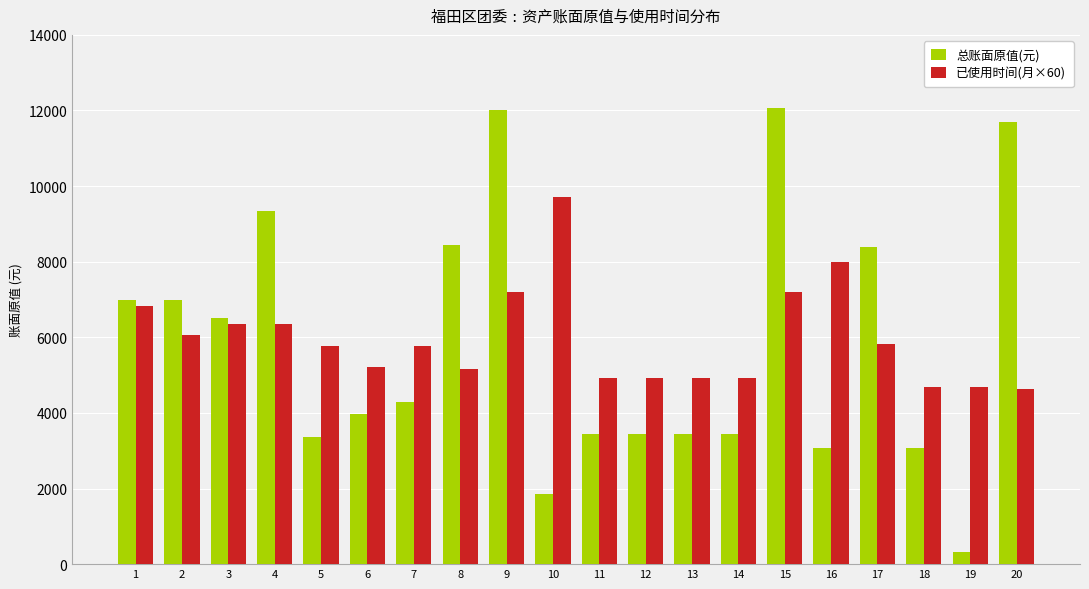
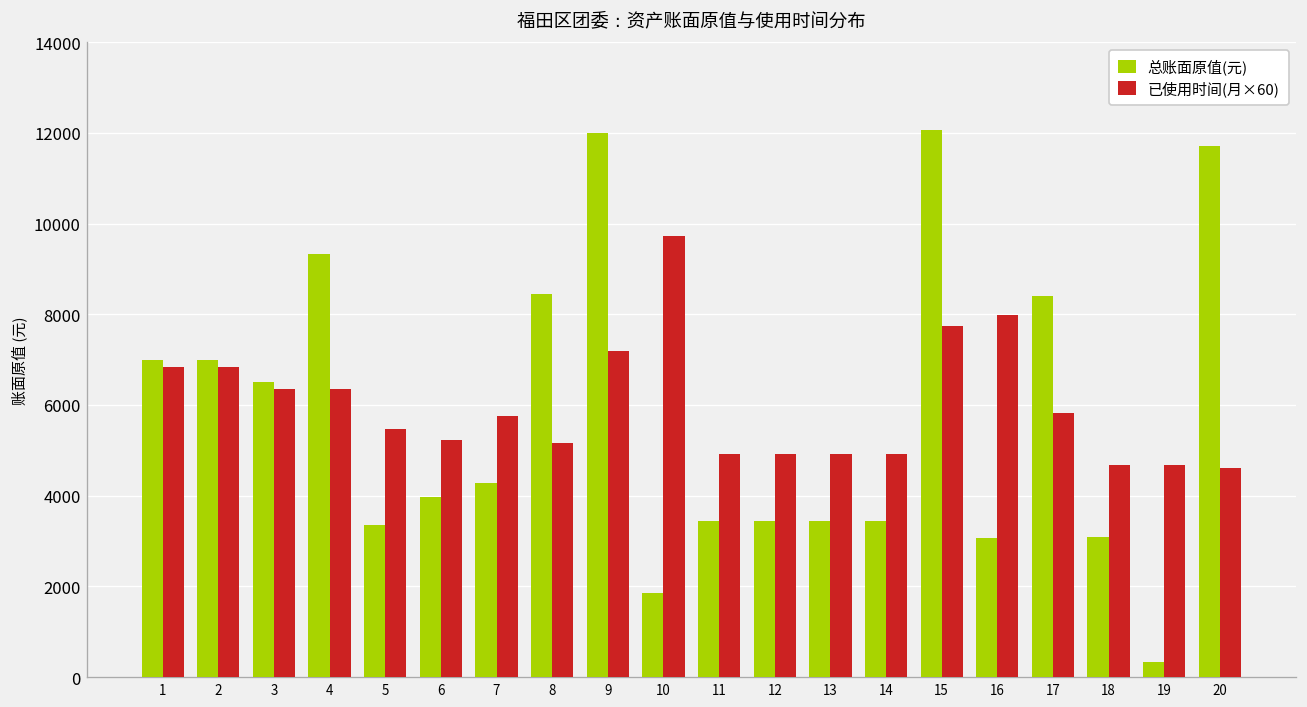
  {
    "总账面原值(元)": {
      "1": 7000,
      "2": 7000,
      "3": 6500,
      "4": 9300,
      "5": 3400,
      "6": 4000,
      "7": 4300,
      "8": 8500,
      "9": 12000,
      "10": 1900,
      "11": 3400,
      "12": 3400,
      "13": 3400,
      "14": 3400,
      "15": 12100,
      "16": 3100,
      "17": 8400,
      "18": 3100,
      "19": 300,
      "20": 11700
    },
    "已使用时间(月×60)": {
      "1": 6800,
-     "2": 6100,
+     "2": 6800,
      "3": 6400,
      "4": 6400,
-     "5": 5800,
+     "5": 5500,
      "6": 5200,
      "7": 5800,
      "8": 5200,
      "9": 7200,
      "10": 9700,
      "11": 4900,
      "12": 4900,
      "13": 4900,
      "14": 4900,
-     "15": 7200,
+     "15": 7700,
      "16": 8000,
      "17": 5800,
      "18": 4700,
      "19": 4700,
      "20": 4600
    }
  }
